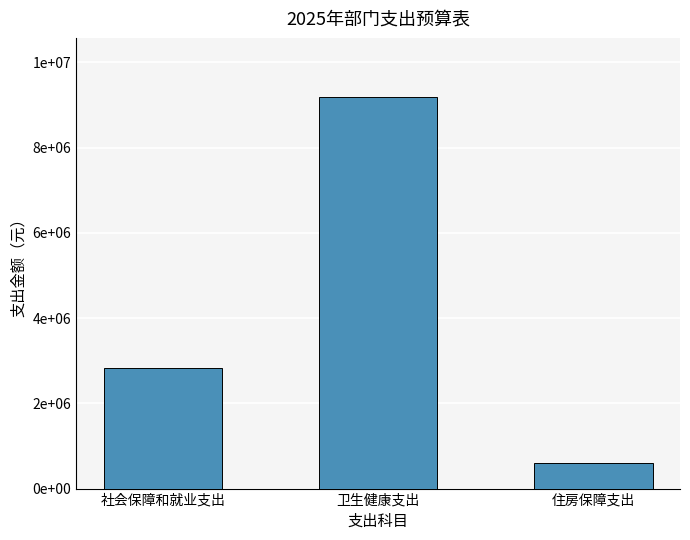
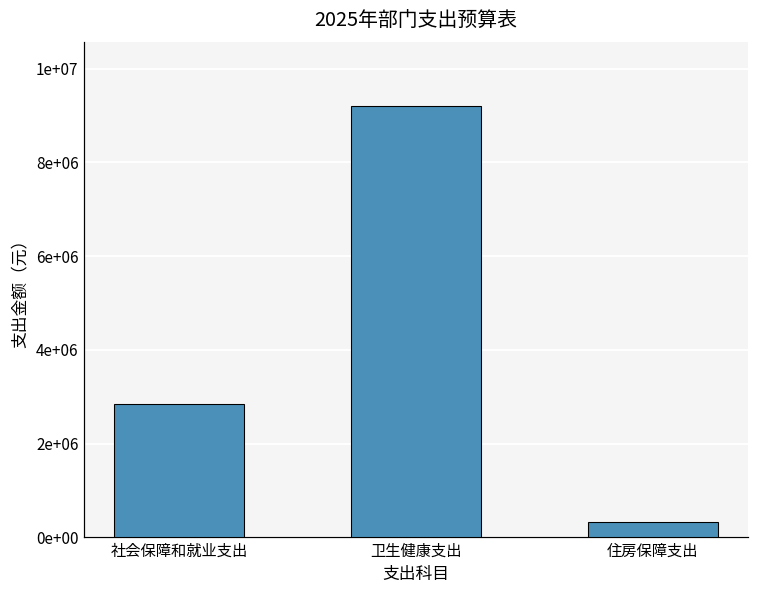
  {
    "社会保障和就业支出": 2800000,
    "卫生健康支出": 9200000,
-   "住房保障支出": 600000
+   "住房保障支出": 300000
  }
